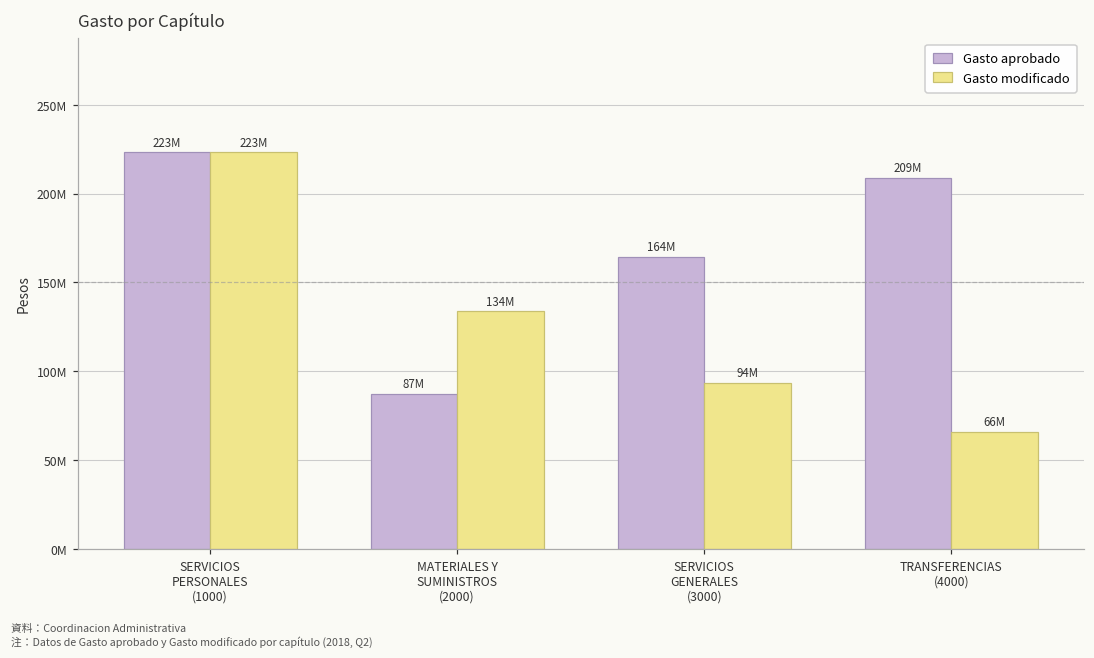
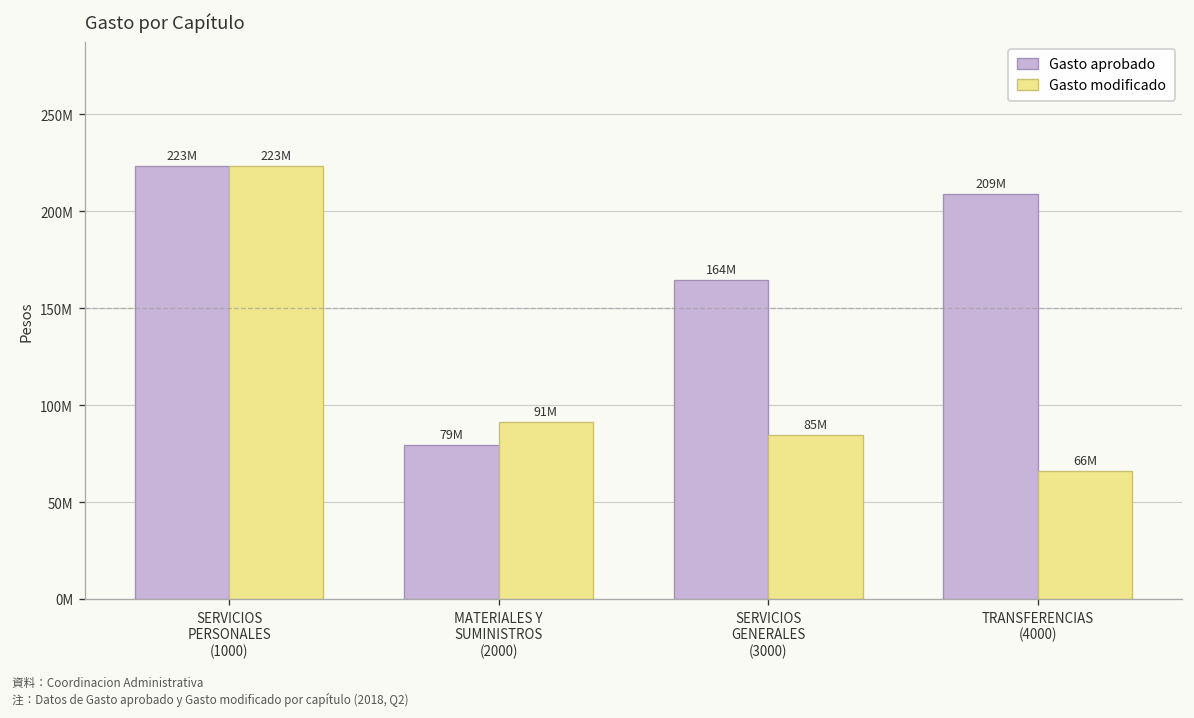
  {
    "Gasto aprobado": {
      "SERVICIOS PERSONALES (1000)": "223M",
-     "MATERIALES Y SUMINISTROS (2000)": "87M",
+     "MATERIALES Y SUMINISTROS (2000)": "79M",
      "SERVICIOS GENERALES (3000)": "164M",
      "TRANSFERENCIAS (4000)": "209M"
    },
    "Gasto modificado": {
      "SERVICIOS PERSONALES (1000)": "223M",
-     "MATERIALES Y SUMINISTROS (2000)": "134M",
-     "SERVICIOS GENERALES (3000)": "94M",
+     "MATERIALES Y SUMINISTROS (2000)": "91M",
+     "SERVICIOS GENERALES (3000)": "85M",
      "TRANSFERENCIAS (4000)": "66M"
    }
  }
